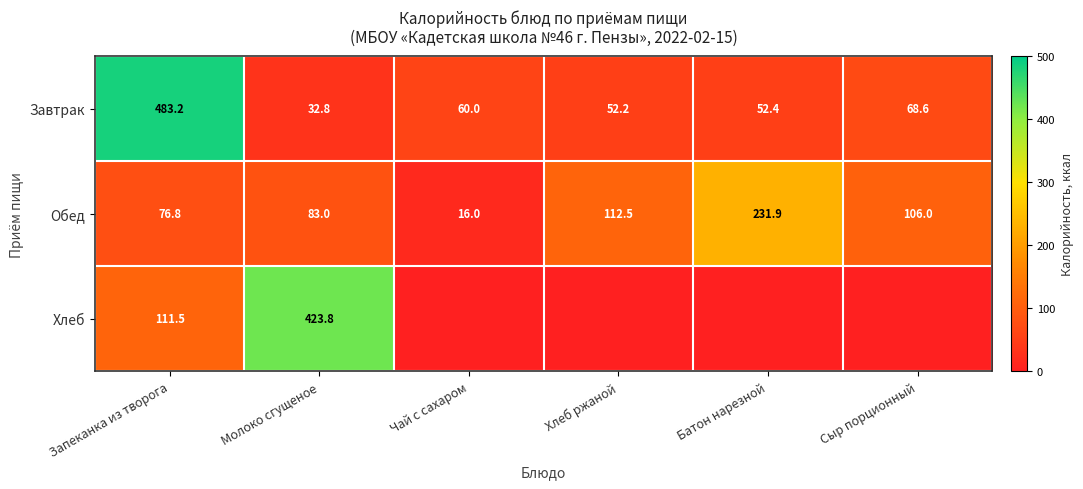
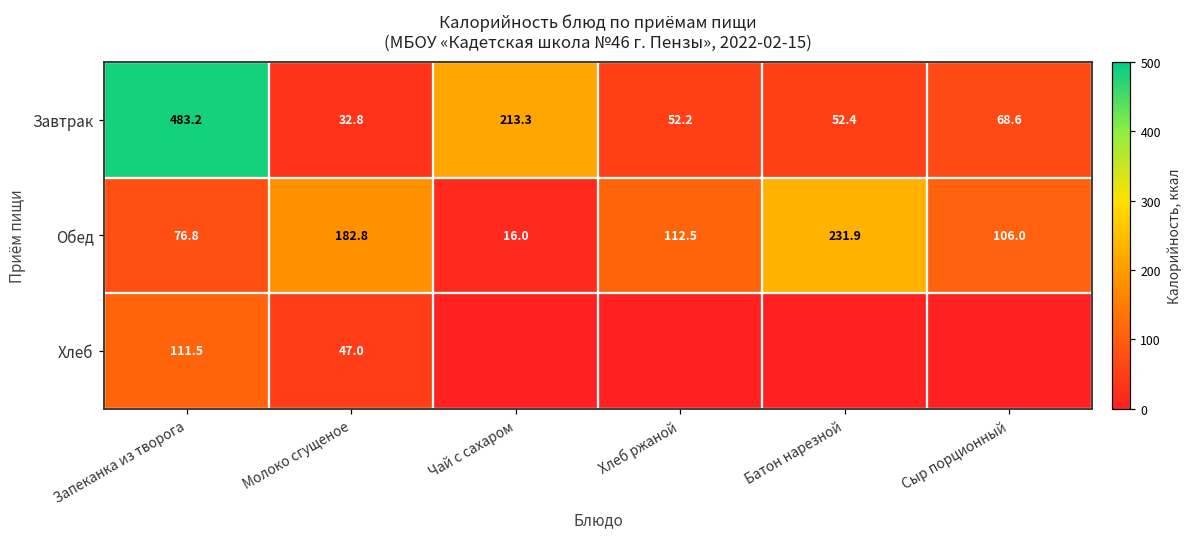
  {
    "Завтрак": {
      "Запеканка из творога": 483.2,
      "Молоко сгущеное": 32.8,
-     "Чай с сахаром": 60.0,
+     "Чай с сахаром": 213.3,
      "Хлеб ржаной": 52.2,
      "Батон нарезной": 52.4,
      "Сыр порционный": 68.6
    },
    "Обед": {
      "Запеканка из творога": 76.8,
-     "Молоко сгущеное": 83.0,
+     "Молоко сгущеное": 182.8,
      "Чай с сахаром": 16.0,
      "Хлеб ржаной": 112.5,
      "Батон нарезной": 231.9,
      "Сыр порционный": 106.0
    },
    "Хлеб": {
      "Запеканка из творога": 111.5,
-     "Молоко сгущеное": 423.8
+     "Молоко сгущеное": 47.0
    }
  }
